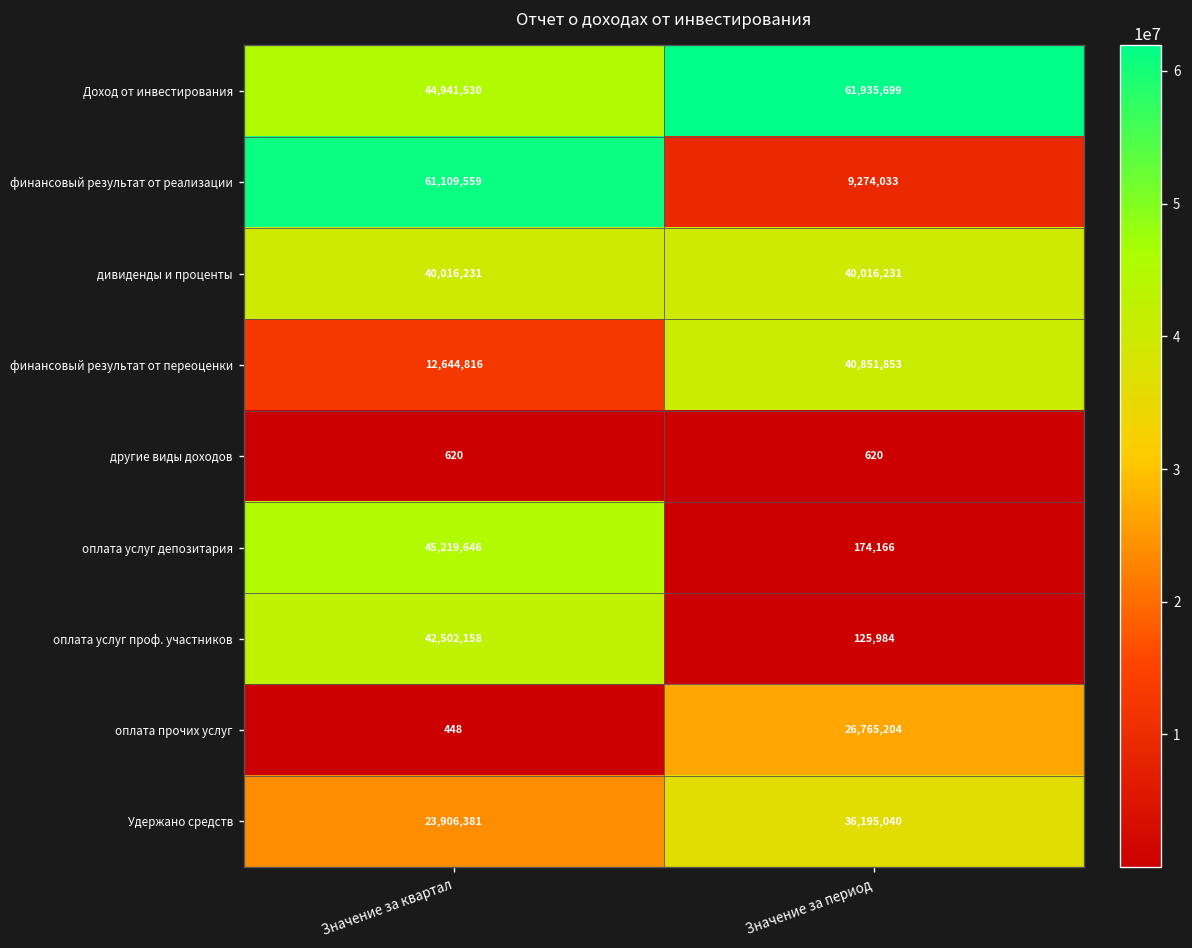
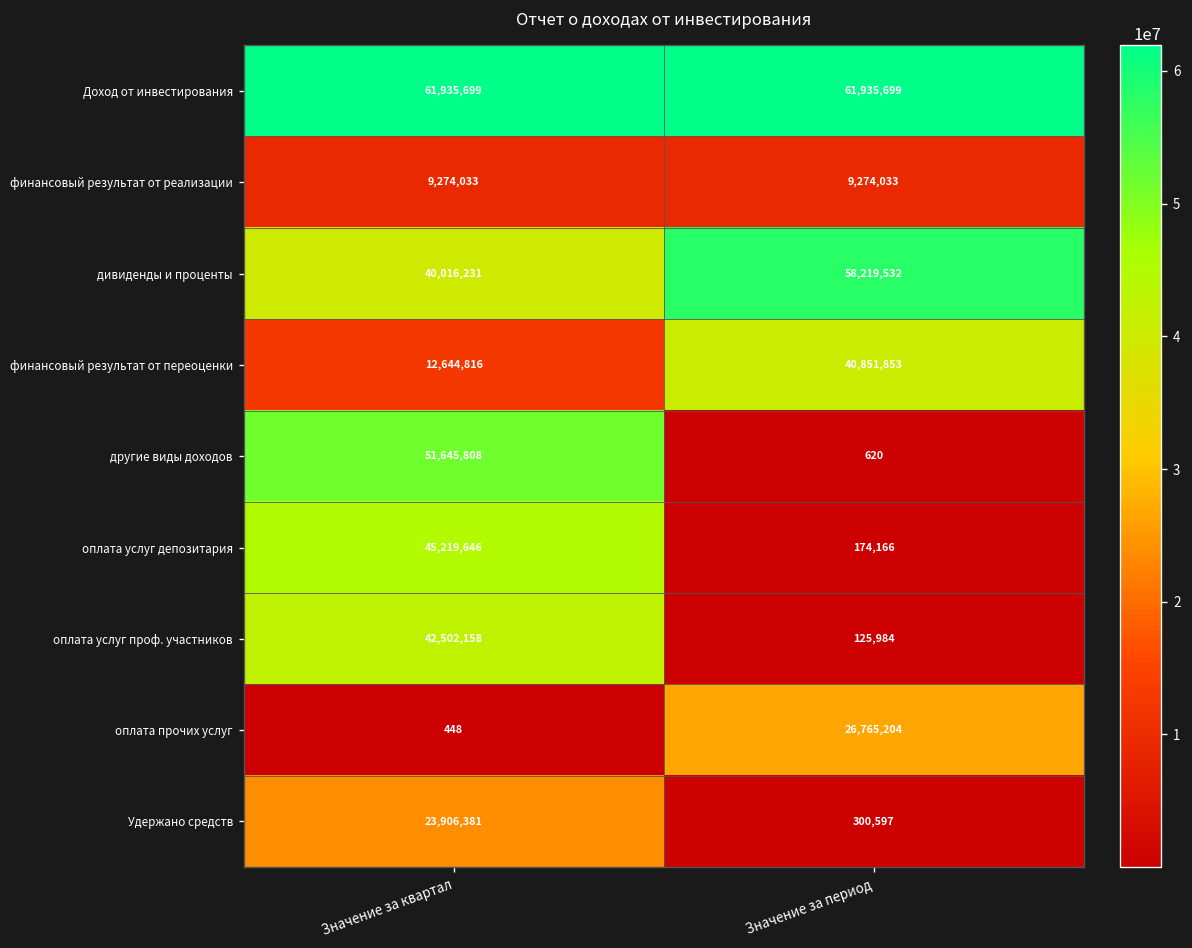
  {
    "Доход от инвестирования": {
-     "Значение за квартал": "44,941,530",
+     "Значение за квартал": "61,935,699",
      "Значение за период": "61,935,699"
    },
    "финансовый результат от реализации": {
-     "Значение за квартал": "61,109,559",
+     "Значение за квартал": "9,274,033",
      "Значение за период": "9,274,033"
    },
    "дивиденды и проценты": {
      "Значение за квартал": "40,016,231",
-     "Значение за период": "40,016,231"
+     "Значение за период": "58,219,532"
    },
    "финансовый результат от переоценки": {
      "Значение за квартал": "12,644,816",
      "Значение за период": "40,851,853"
    },
    "другие виды доходов": {
-     "Значение за квартал": "620",
+     "Значение за квартал": "51,645,808",
      "Значение за период": "620"
    },
    "оплата услуг депозитария": {
      "Значение за квартал": "45,219,646",
      "Значение за период": "174,166"
    },
    "оплата услуг проф. участников": {
      "Значение за квартал": "42,502,158",
      "Значение за период": "125,984"
    },
    "оплата прочих услуг": {
      "Значение за квартал": "448",
      "Значение за период": "26,765,204"
    },
    "Удержано средств": {
      "Значение за квартал": "23,906,381",
-     "Значение за период": "36,195,040"
+     "Значение за период": "300,597"
    }
  }
